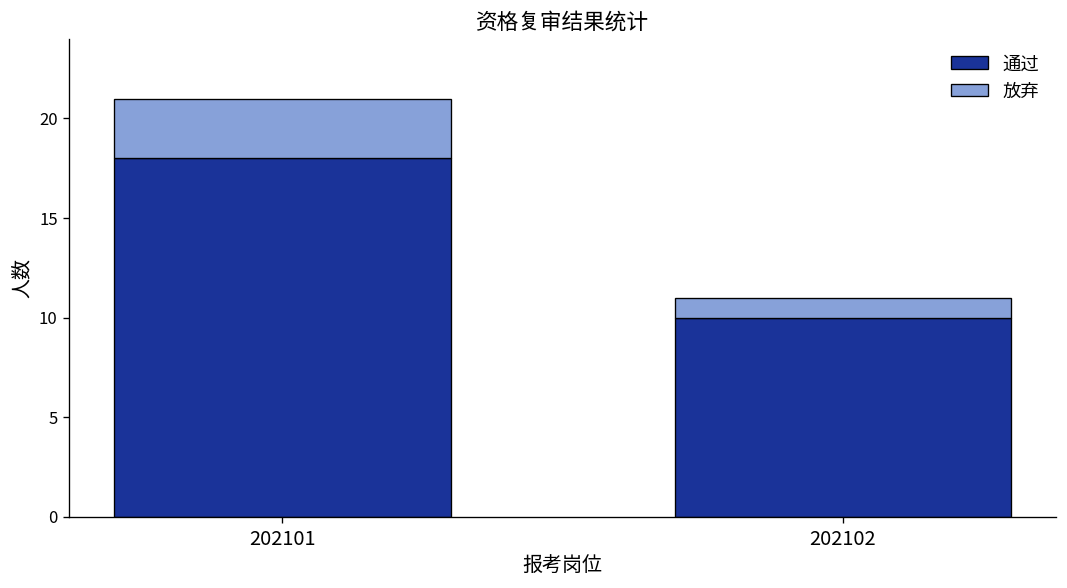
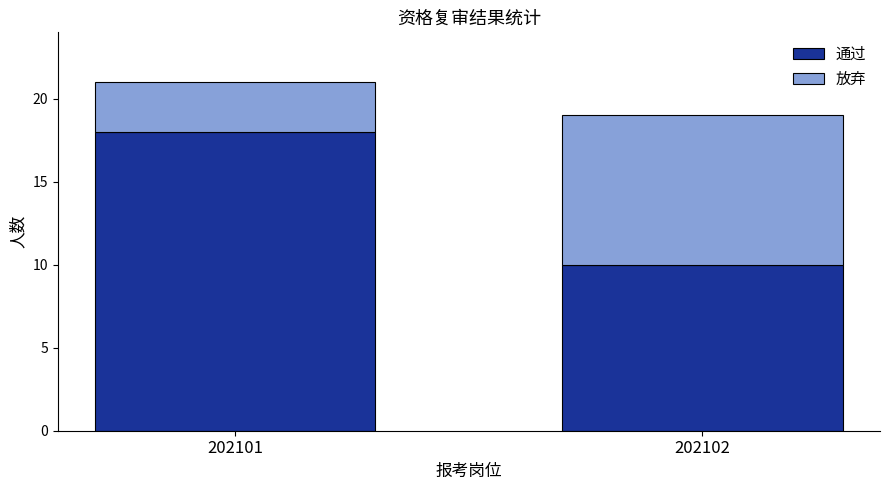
  {
    "通过": {
      "202101": 18,
      "202102": 10
    },
    "放弃": {
      "202101": 3,
-     "202102": 1
+     "202102": 9
    }
  }
